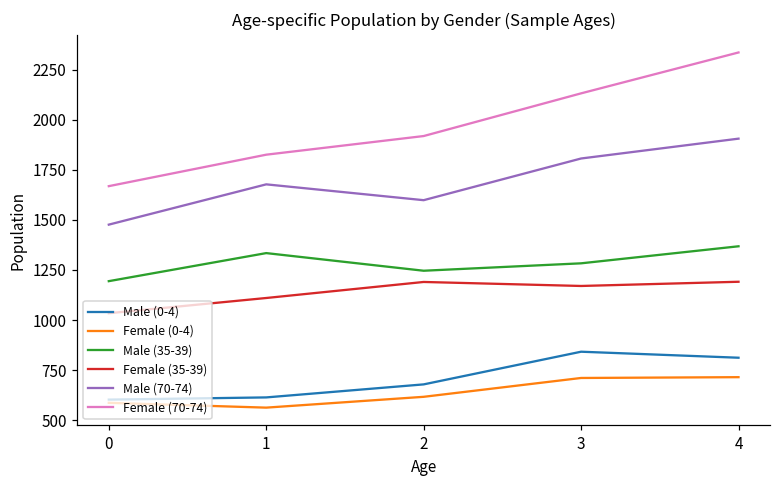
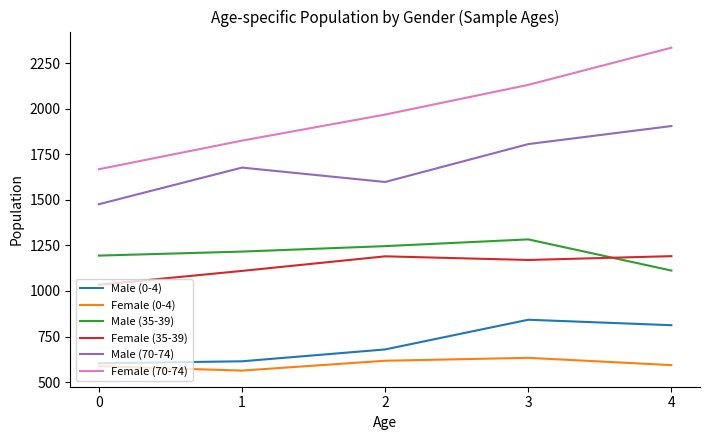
  {
    "Male (0-4)": {
      "1": 610,
      "2": 680,
      "3": 840,
      "4": 810
    },
    "Female (0-4)": {
      "1": 560,
      "2": 620,
-     "3": 710,
-     "4": 720
+     "3": 630,
+     "4": 590
    },
    "Male (35-39)": {
      "0": 1190,
-     "1": 1330,
+     "1": 1220,
      "2": 1250,
      "3": 1280,
-     "4": 1370
+     "4": 1110
    },
    "Female (35-39)": {
      "1": 1110,
      "2": 1190,
      "3": 1170,
      "4": 1190
    },
    "Male (70-74)": {
      "0": 1480,
      "1": 1680,
      "2": 1600,
      "3": 1810,
      "4": 1910
    },
    "Female (70-74)": {
      "0": 1670,
      "1": 1830,
-     "2": 1920,
+     "2": 1970,
      "3": 2130,
      "4": 2340
    }
  }
